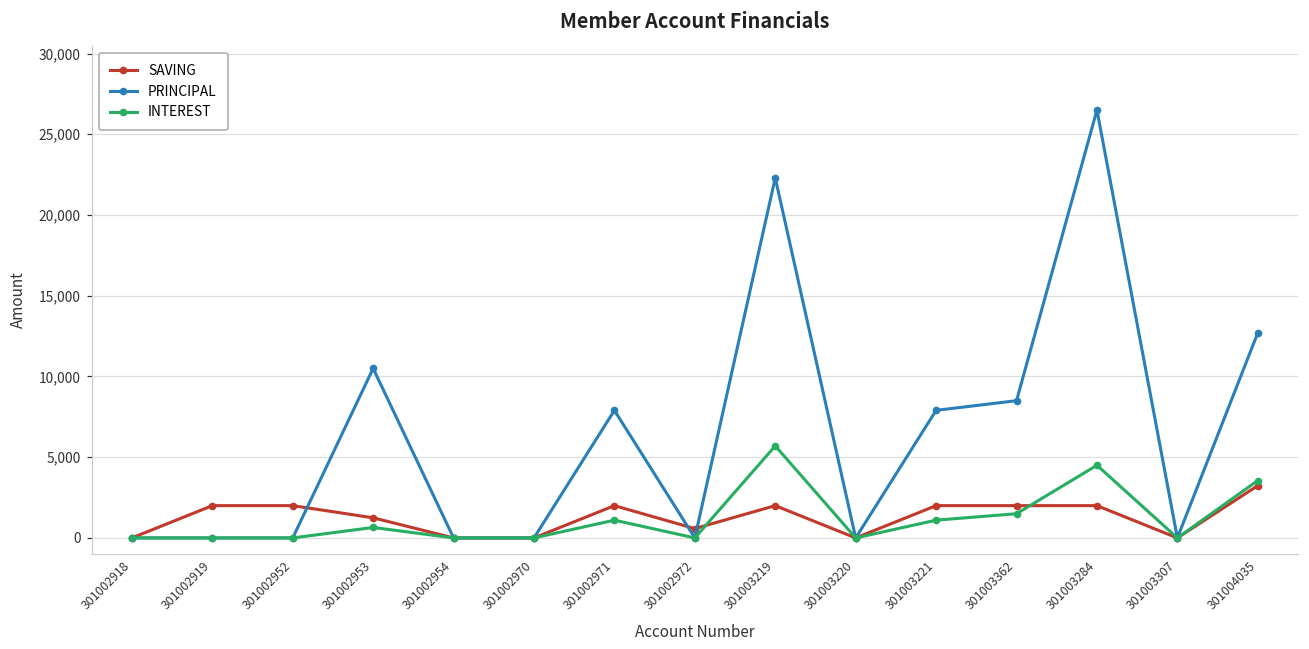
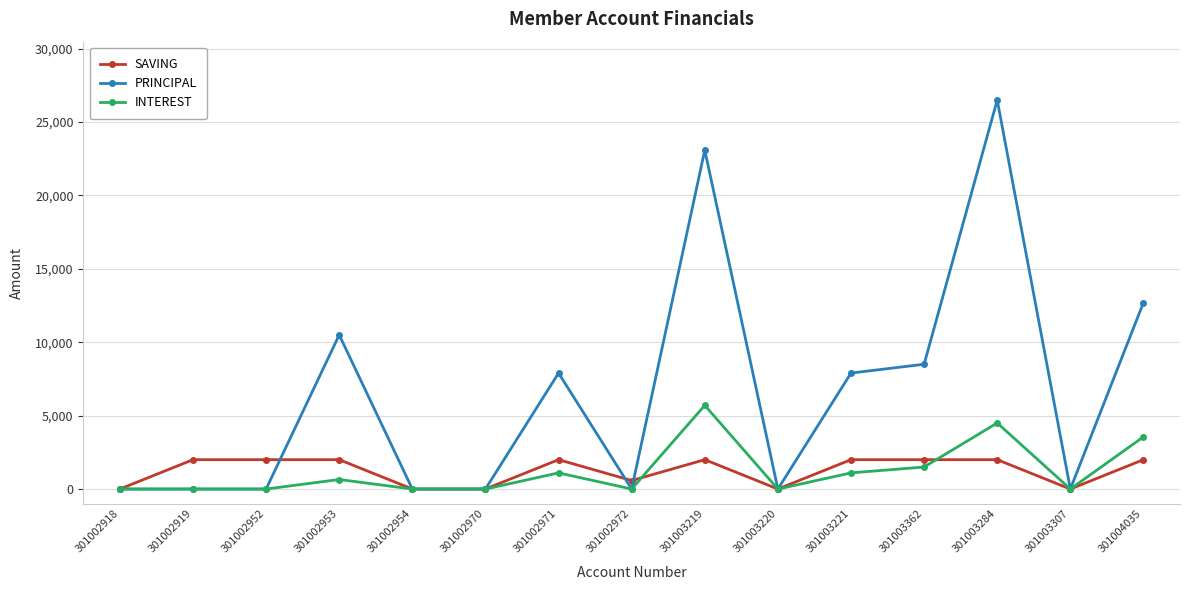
  {
    "SAVING": {
      "301002919": "2,000",
      "301002952": "2,000",
-     "301002953": "1,200",
+     "301002953": "2,000",
      "301002971": "2,000",
      "301002972": "600",
      "301003219": "2,000",
      "301003221": "2,000",
      "301003362": "2,000",
      "301003284": "2,000",
-     "301004035": "3,200"
+     "301004035": "2,000"
    },
    "PRINCIPAL": {
      "301002953": "10,500",
      "301002971": "7,900",
-     "301003219": "22,300",
+     "301003219": "23,100",
      "301003221": "7,900",
      "301003362": "8,500",
      "301003284": "26,500",
      "301004035": "12,700"
    },
    "INTEREST": {
      "301002953": "600",
      "301002971": "1,100",
      "301003219": "5,700",
      "301003221": "1,100",
      "301003362": "1,500",
      "301003284": "4,500",
      "301004035": "3,600"
    }
  }
